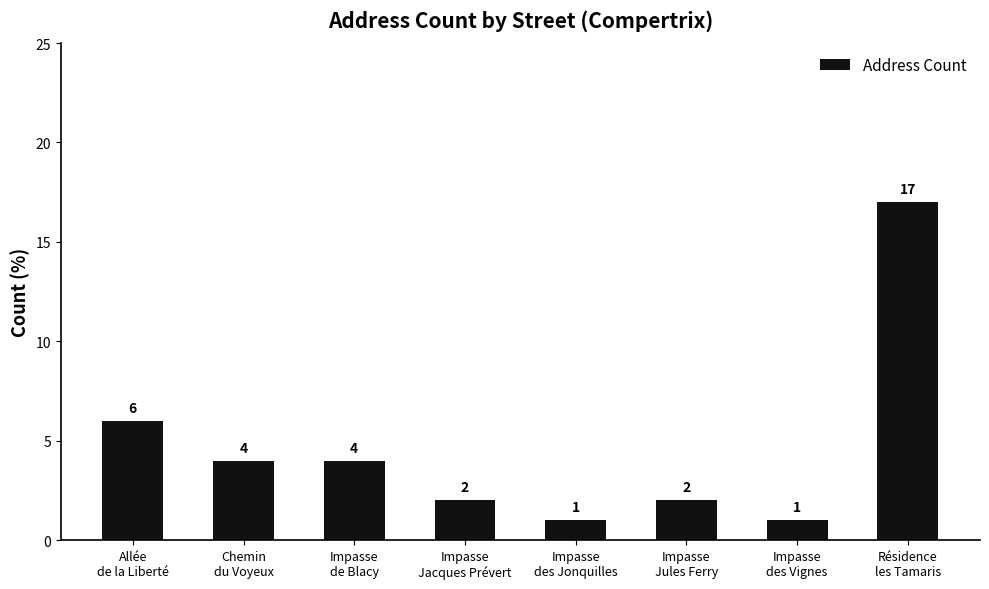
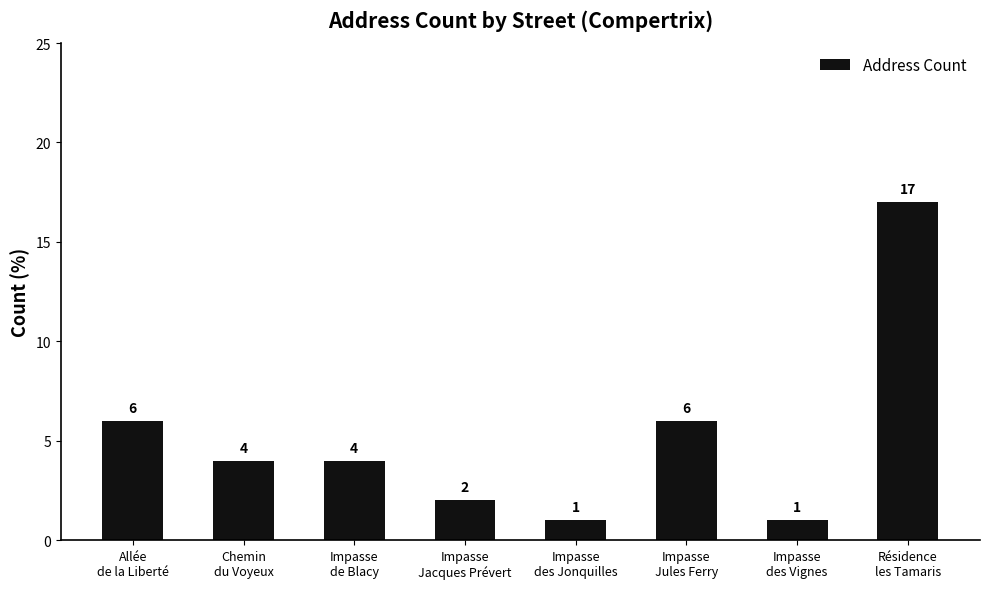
  {
    "Allée de la Liberté": 6,
    "Chemin du Voyeux": 4,
    "Impasse de Blacy": 4,
    "Impasse Jacques Prévert": 2,
    "Impasse des Jonquilles": 1,
-   "Impasse Jules Ferry": 2,
+   "Impasse Jules Ferry": 6,
    "Impasse des Vignes": 1,
    "Résidence les Tamaris": 17
  }
